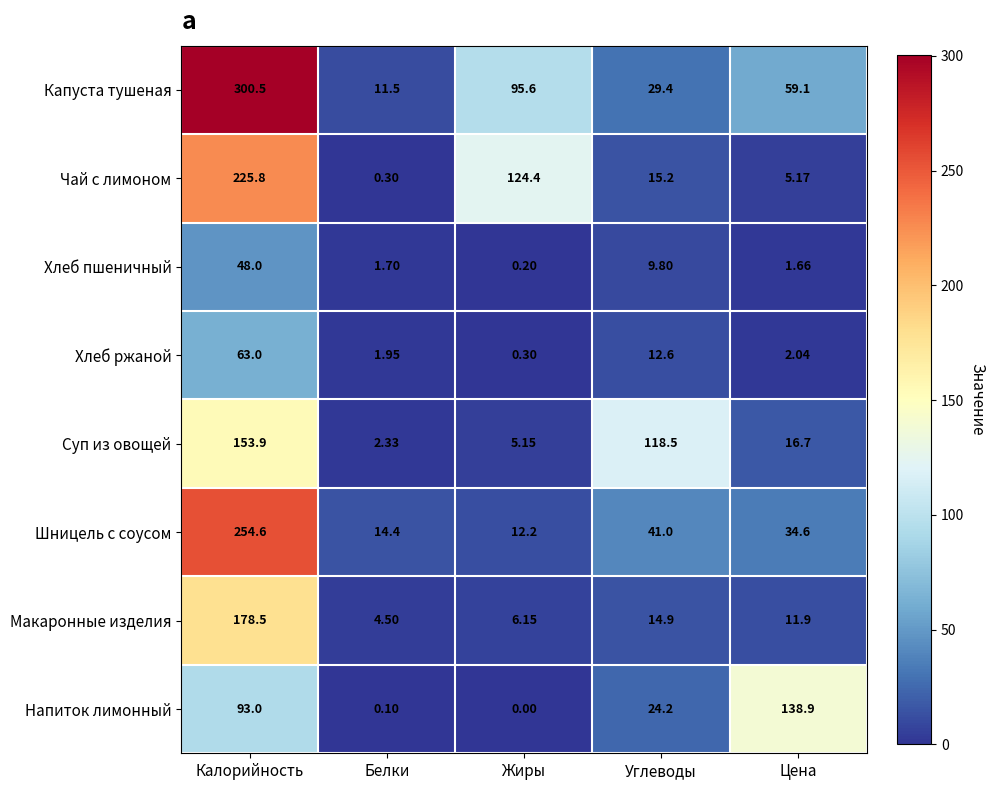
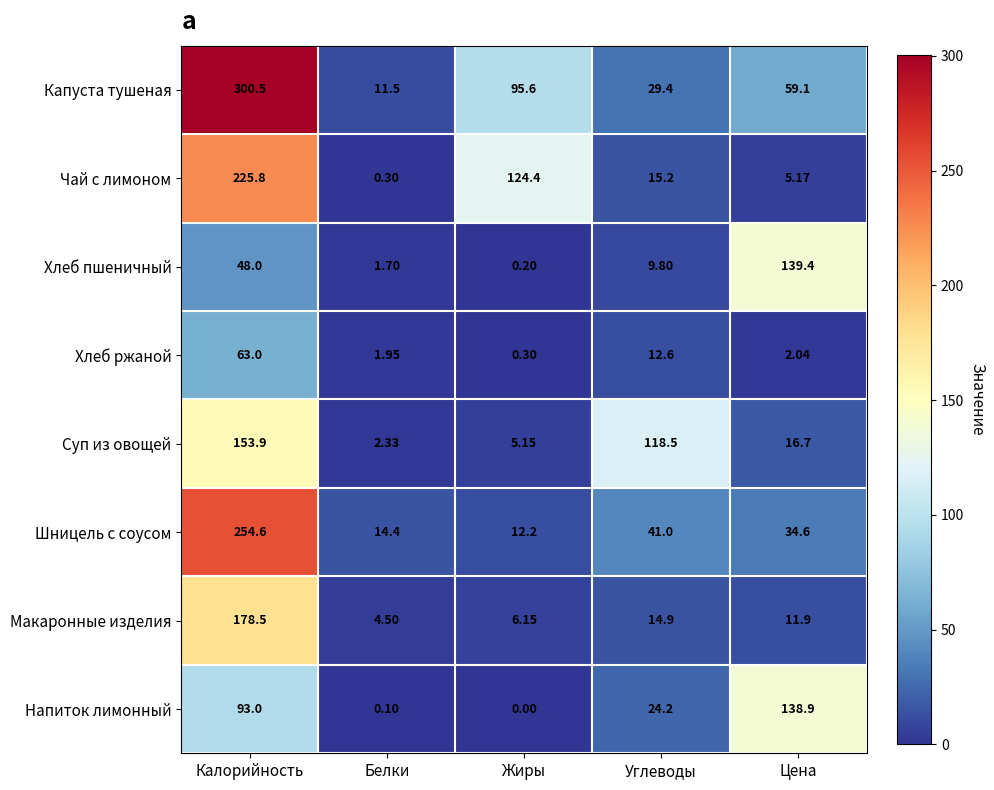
  {
    "Капуста тушеная": {
      "Калорийность": 300.5,
      "Белки": 11.5,
      "Жиры": 95.6,
      "Углеводы": 29.4,
      "Цена": 59.1
    },
    "Чай с лимоном": {
      "Калорийность": 225.8,
      "Белки": 0.30,
      "Жиры": 124.4,
      "Углеводы": 15.2,
      "Цена": 5.17
    },
    "Хлеб пшеничный": {
      "Калорийность": 48.0,
      "Белки": 1.70,
      "Жиры": 0.20,
      "Углеводы": 9.80,
-     "Цена": 1.66
+     "Цена": 139.4
    },
    "Хлеб ржаной": {
      "Калорийность": 63.0,
      "Белки": 1.95,
      "Жиры": 0.30,
      "Углеводы": 12.6,
      "Цена": 2.04
    },
    "Суп из овощей": {
      "Калорийность": 153.9,
      "Белки": 2.33,
      "Жиры": 5.15,
      "Углеводы": 118.5,
      "Цена": 16.7
    },
    "Шницель с соусом": {
      "Калорийность": 254.6,
      "Белки": 14.4,
      "Жиры": 12.2,
      "Углеводы": 41.0,
      "Цена": 34.6
    },
    "Макаронные изделия": {
      "Калорийность": 178.5,
      "Белки": 4.50,
      "Жиры": 6.15,
      "Углеводы": 14.9,
      "Цена": 11.9
    },
    "Напиток лимонный": {
      "Калорийность": 93.0,
      "Белки": 0.10,
      "Жиры": 0.00,
      "Углеводы": 24.2,
      "Цена": 138.9
    }
  }
